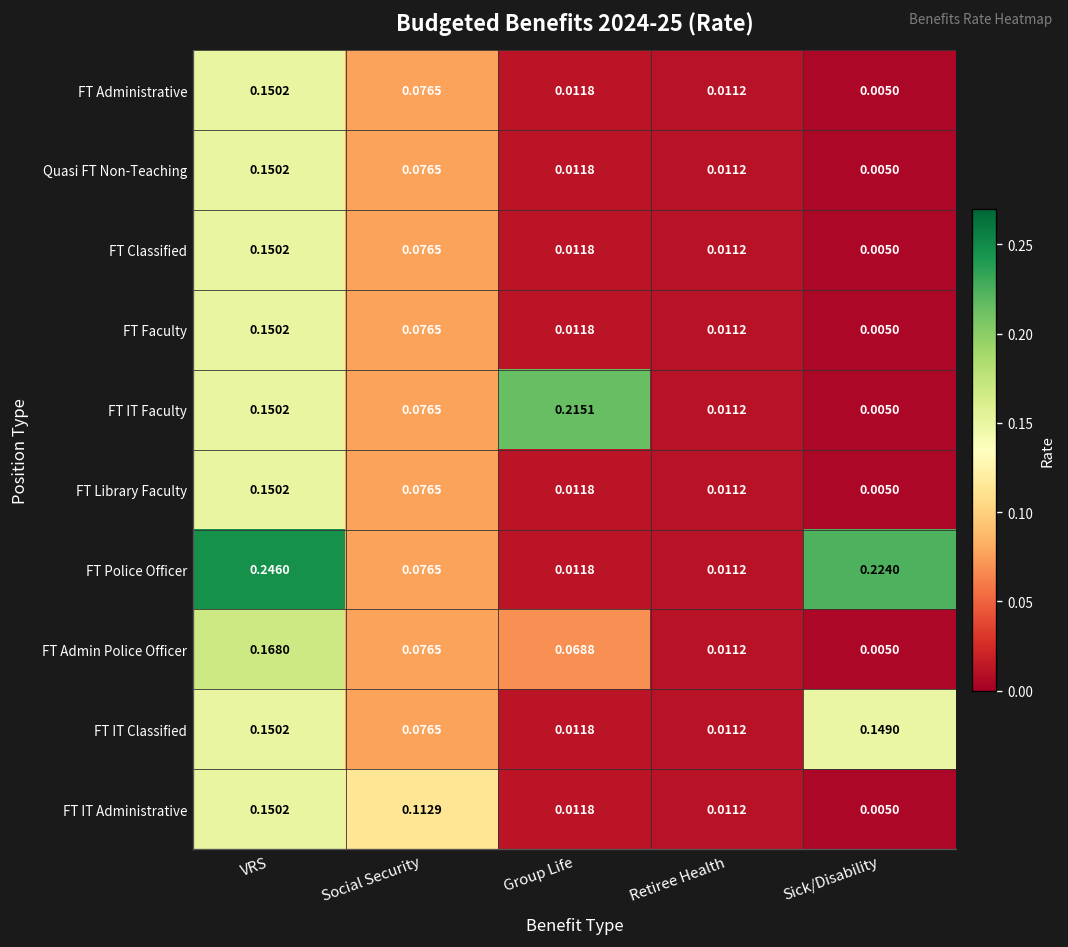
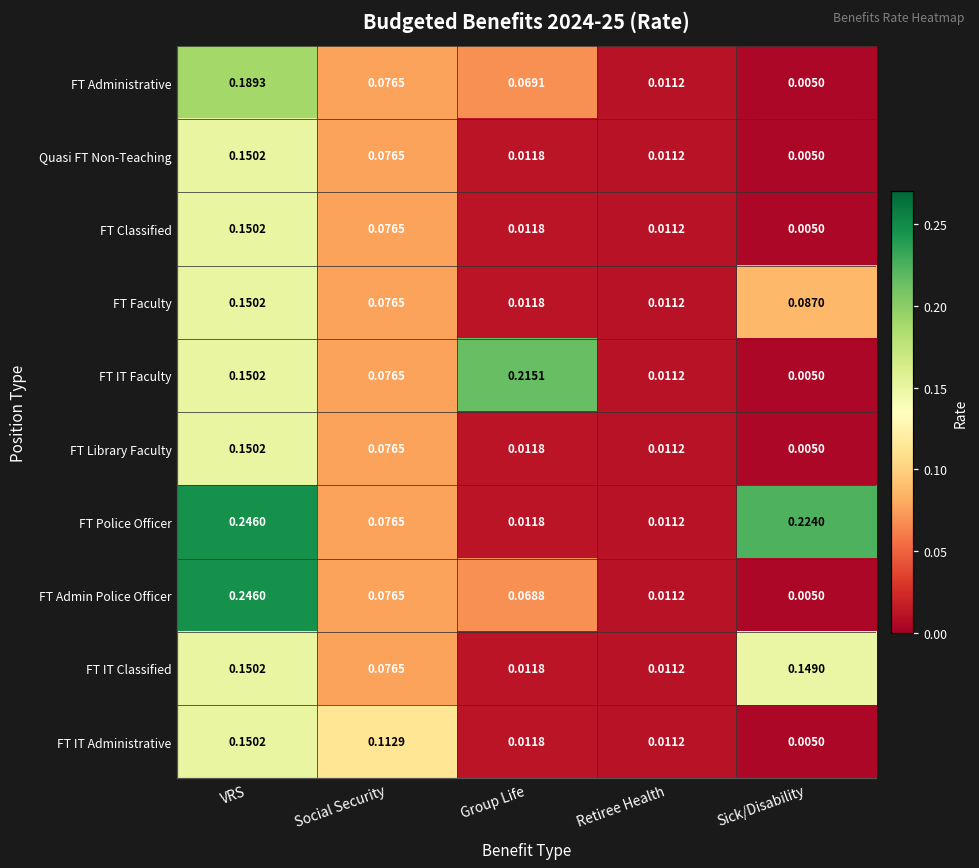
  {
    "FT Administrative": {
-     "VRS": 0.1502,
+     "VRS": 0.1893,
      "Social Security": 0.0765,
-     "Group Life": 0.0118,
+     "Group Life": 0.0691,
      "Retiree Health": 0.0112,
      "Sick/Disability": 0.0050
    },
    "Quasi FT Non-Teaching": {
      "VRS": 0.1502,
      "Social Security": 0.0765,
      "Group Life": 0.0118,
      "Retiree Health": 0.0112,
      "Sick/Disability": 0.0050
    },
    "FT Classified": {
      "VRS": 0.1502,
      "Social Security": 0.0765,
      "Group Life": 0.0118,
      "Retiree Health": 0.0112,
      "Sick/Disability": 0.0050
    },
    "FT Faculty": {
      "VRS": 0.1502,
      "Social Security": 0.0765,
      "Group Life": 0.0118,
      "Retiree Health": 0.0112,
-     "Sick/Disability": 0.0050
+     "Sick/Disability": 0.0870
    },
    "FT IT Faculty": {
      "VRS": 0.1502,
      "Social Security": 0.0765,
      "Group Life": 0.2151,
      "Retiree Health": 0.0112,
      "Sick/Disability": 0.0050
    },
    "FT Library Faculty": {
      "VRS": 0.1502,
      "Social Security": 0.0765,
      "Group Life": 0.0118,
      "Retiree Health": 0.0112,
      "Sick/Disability": 0.0050
    },
    "FT Police Officer": {
      "VRS": 0.2460,
      "Social Security": 0.0765,
      "Group Life": 0.0118,
      "Retiree Health": 0.0112,
      "Sick/Disability": 0.2240
    },
    "FT Admin Police Officer": {
-     "VRS": 0.1680,
+     "VRS": 0.2460,
      "Social Security": 0.0765,
      "Group Life": 0.0688,
      "Retiree Health": 0.0112,
      "Sick/Disability": 0.0050
    },
    "FT IT Classified": {
      "VRS": 0.1502,
      "Social Security": 0.0765,
      "Group Life": 0.0118,
      "Retiree Health": 0.0112,
      "Sick/Disability": 0.1490
    },
    "FT IT Administrative": {
      "VRS": 0.1502,
      "Social Security": 0.1129,
      "Group Life": 0.0118,
      "Retiree Health": 0.0112,
      "Sick/Disability": 0.0050
    }
  }
